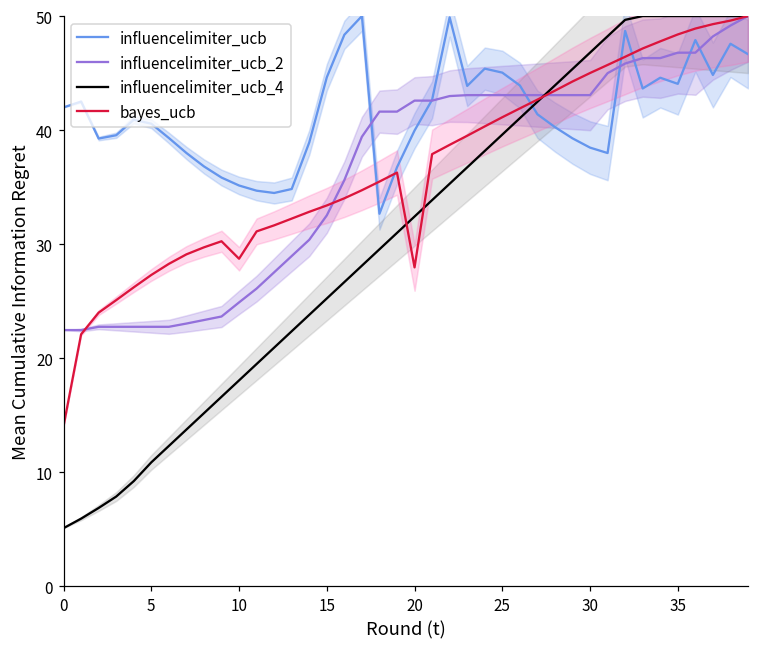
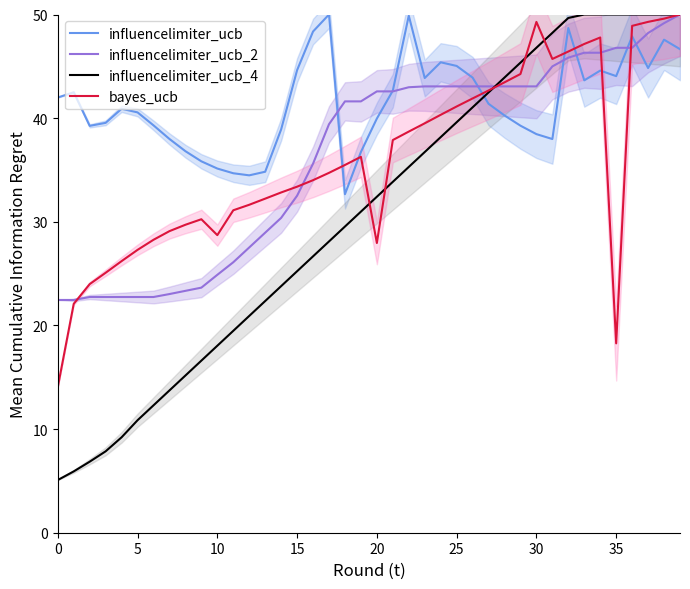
  {
    "influencelimiter_ucb_4": {
      "5": 10.9,
      "10": 18.0,
      "15": 25.2,
      "20": 32.4,
      "25": 39.6,
      "30": 46.8,
      "35": 50.0
    },
    "bayes_ucb": {
      "5": 27.3,
      "10": 28.7,
      "15": 33.4,
      "20": 28.0,
      "25": 41.1,
-     "30": 45.0,
-     "35": 48.4
+     "30": 49.3,
+     "35": 18.3
    }
  }
